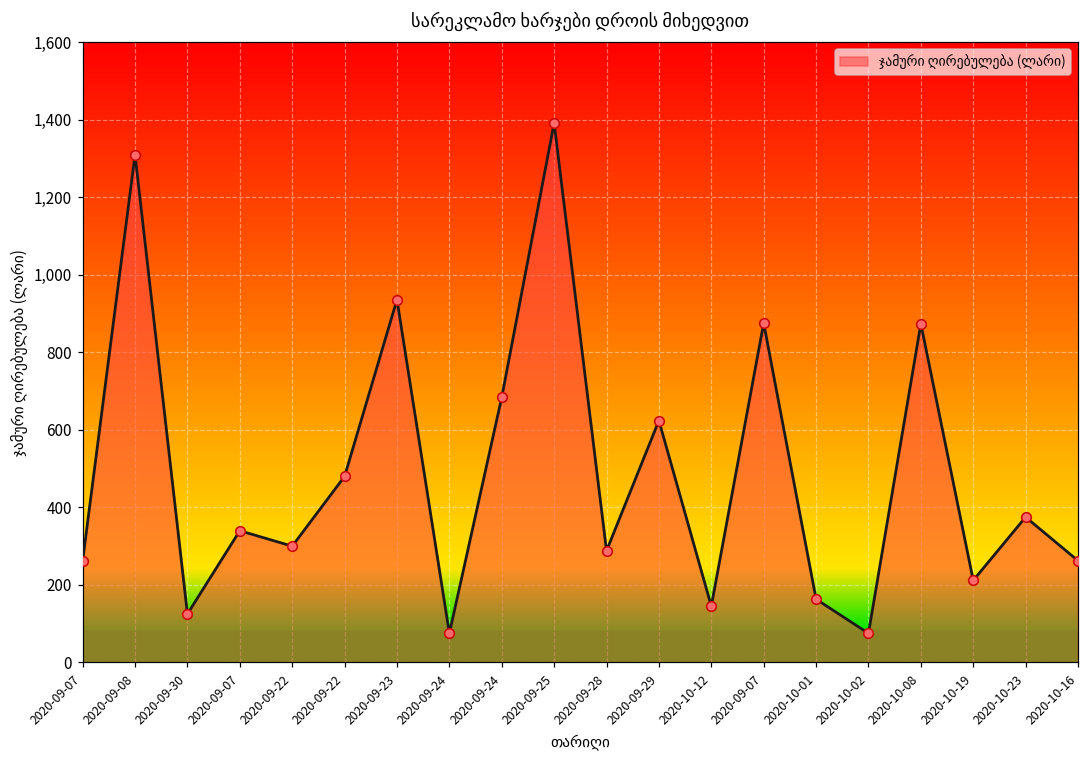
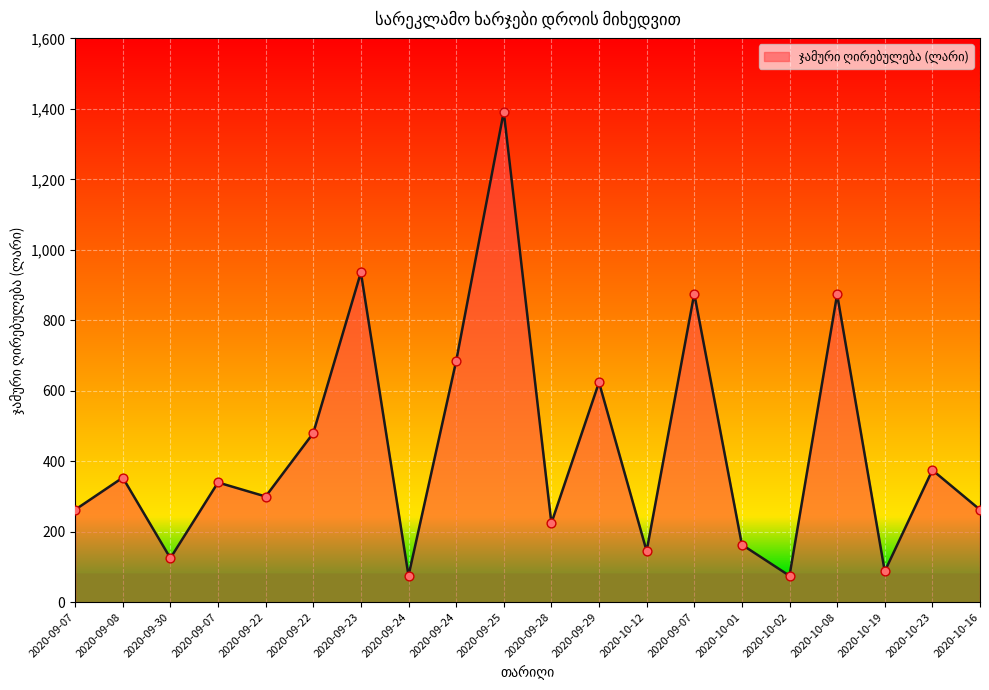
  {
-   "2020-09-08": "1,310",
+   "2020-09-08": "350",
    "2020-09-30": "130",
    "2020-09-23": "940",
    "2020-09-25": "1,390",
-   "2020-09-28": "290",
+   "2020-09-28": "220",
    "2020-09-29": "620",
    "2020-10-12": "150",
    "2020-10-01": "160",
    "2020-10-02": "80",
    "2020-10-08": "870",
-   "2020-10-19": "210",
+   "2020-10-19": "90",
    "2020-10-23": "380",
    "2020-10-16": "260"
  }
